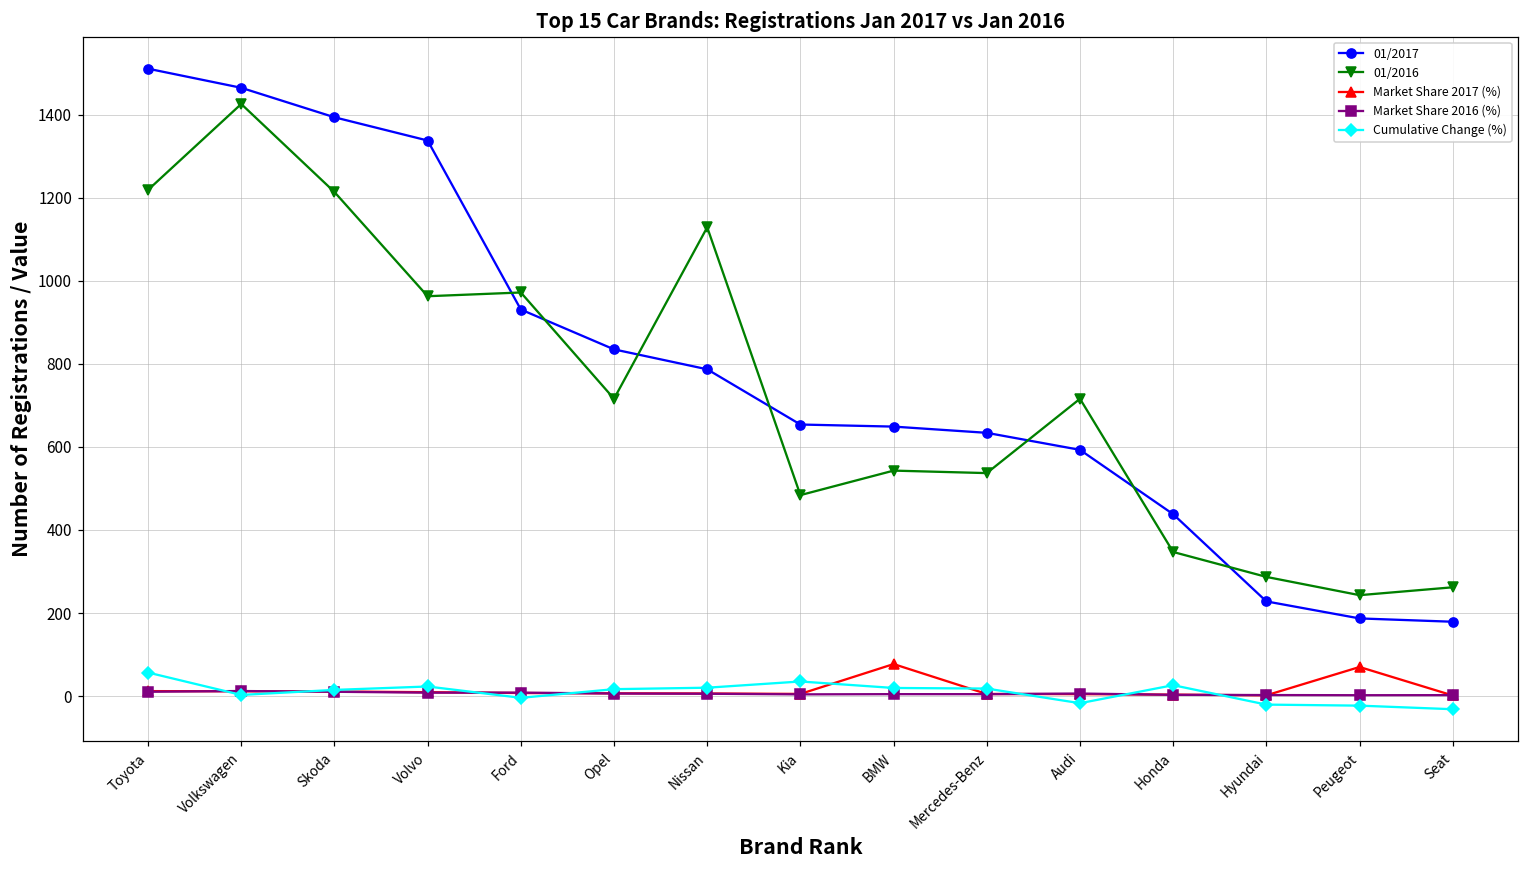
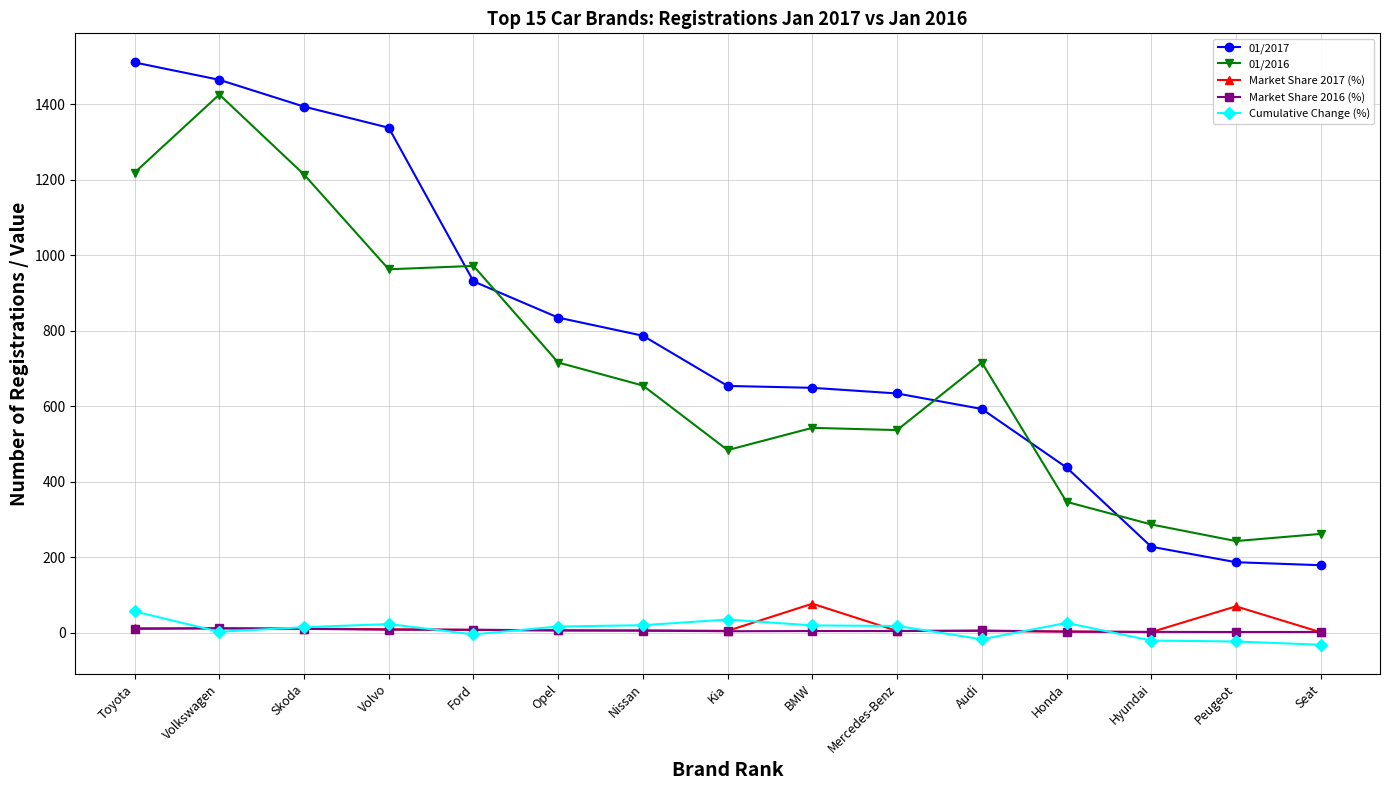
  {
    "01/2017": {
      "Toyota": 1510,
      "Volkswagen": 1470,
      "Skoda": 1390,
      "Volvo": 1340,
      "Ford": 930,
      "Opel": 840,
      "Nissan": 790,
      "Kia": 650,
      "BMW": 650,
      "Mercedes-Benz": 630,
      "Audi": 590,
      "Honda": 440,
      "Hyundai": 230,
      "Peugeot": 190,
      "Seat": 180
    },
    "01/2016": {
      "Toyota": 1220,
      "Volkswagen": 1430,
      "Skoda": 1210,
      "Volvo": 960,
      "Ford": 970,
      "Opel": 720,
-     "Nissan": 1130,
+     "Nissan": 660,
      "Kia": 480,
      "BMW": 540,
      "Mercedes-Benz": 540,
      "Audi": 720,
      "Honda": 350,
      "Hyundai": 290,
      "Peugeot": 240,
      "Seat": 260
    },
    "Market Share 2017 (%)": {
      "BMW": 80,
      "Peugeot": 70
    },
    "Market Share 2016 (%)": {
      "BMW": 0,
      "Peugeot": 0
    },
    "Cumulative Change (%)": {
      "Toyota": 60,
      "Volkswagen": 0,
      "Volvo": 20,
      "Ford": 0,
      "Opel": 20,
      "Nissan": 20,
      "Kia": 40,
      "BMW": 20,
      "Mercedes-Benz": 20,
      "Audi": -20,
      "Honda": 30,
      "Hyundai": -20,
      "Peugeot": -20,
      "Seat": -30
    }
  }
